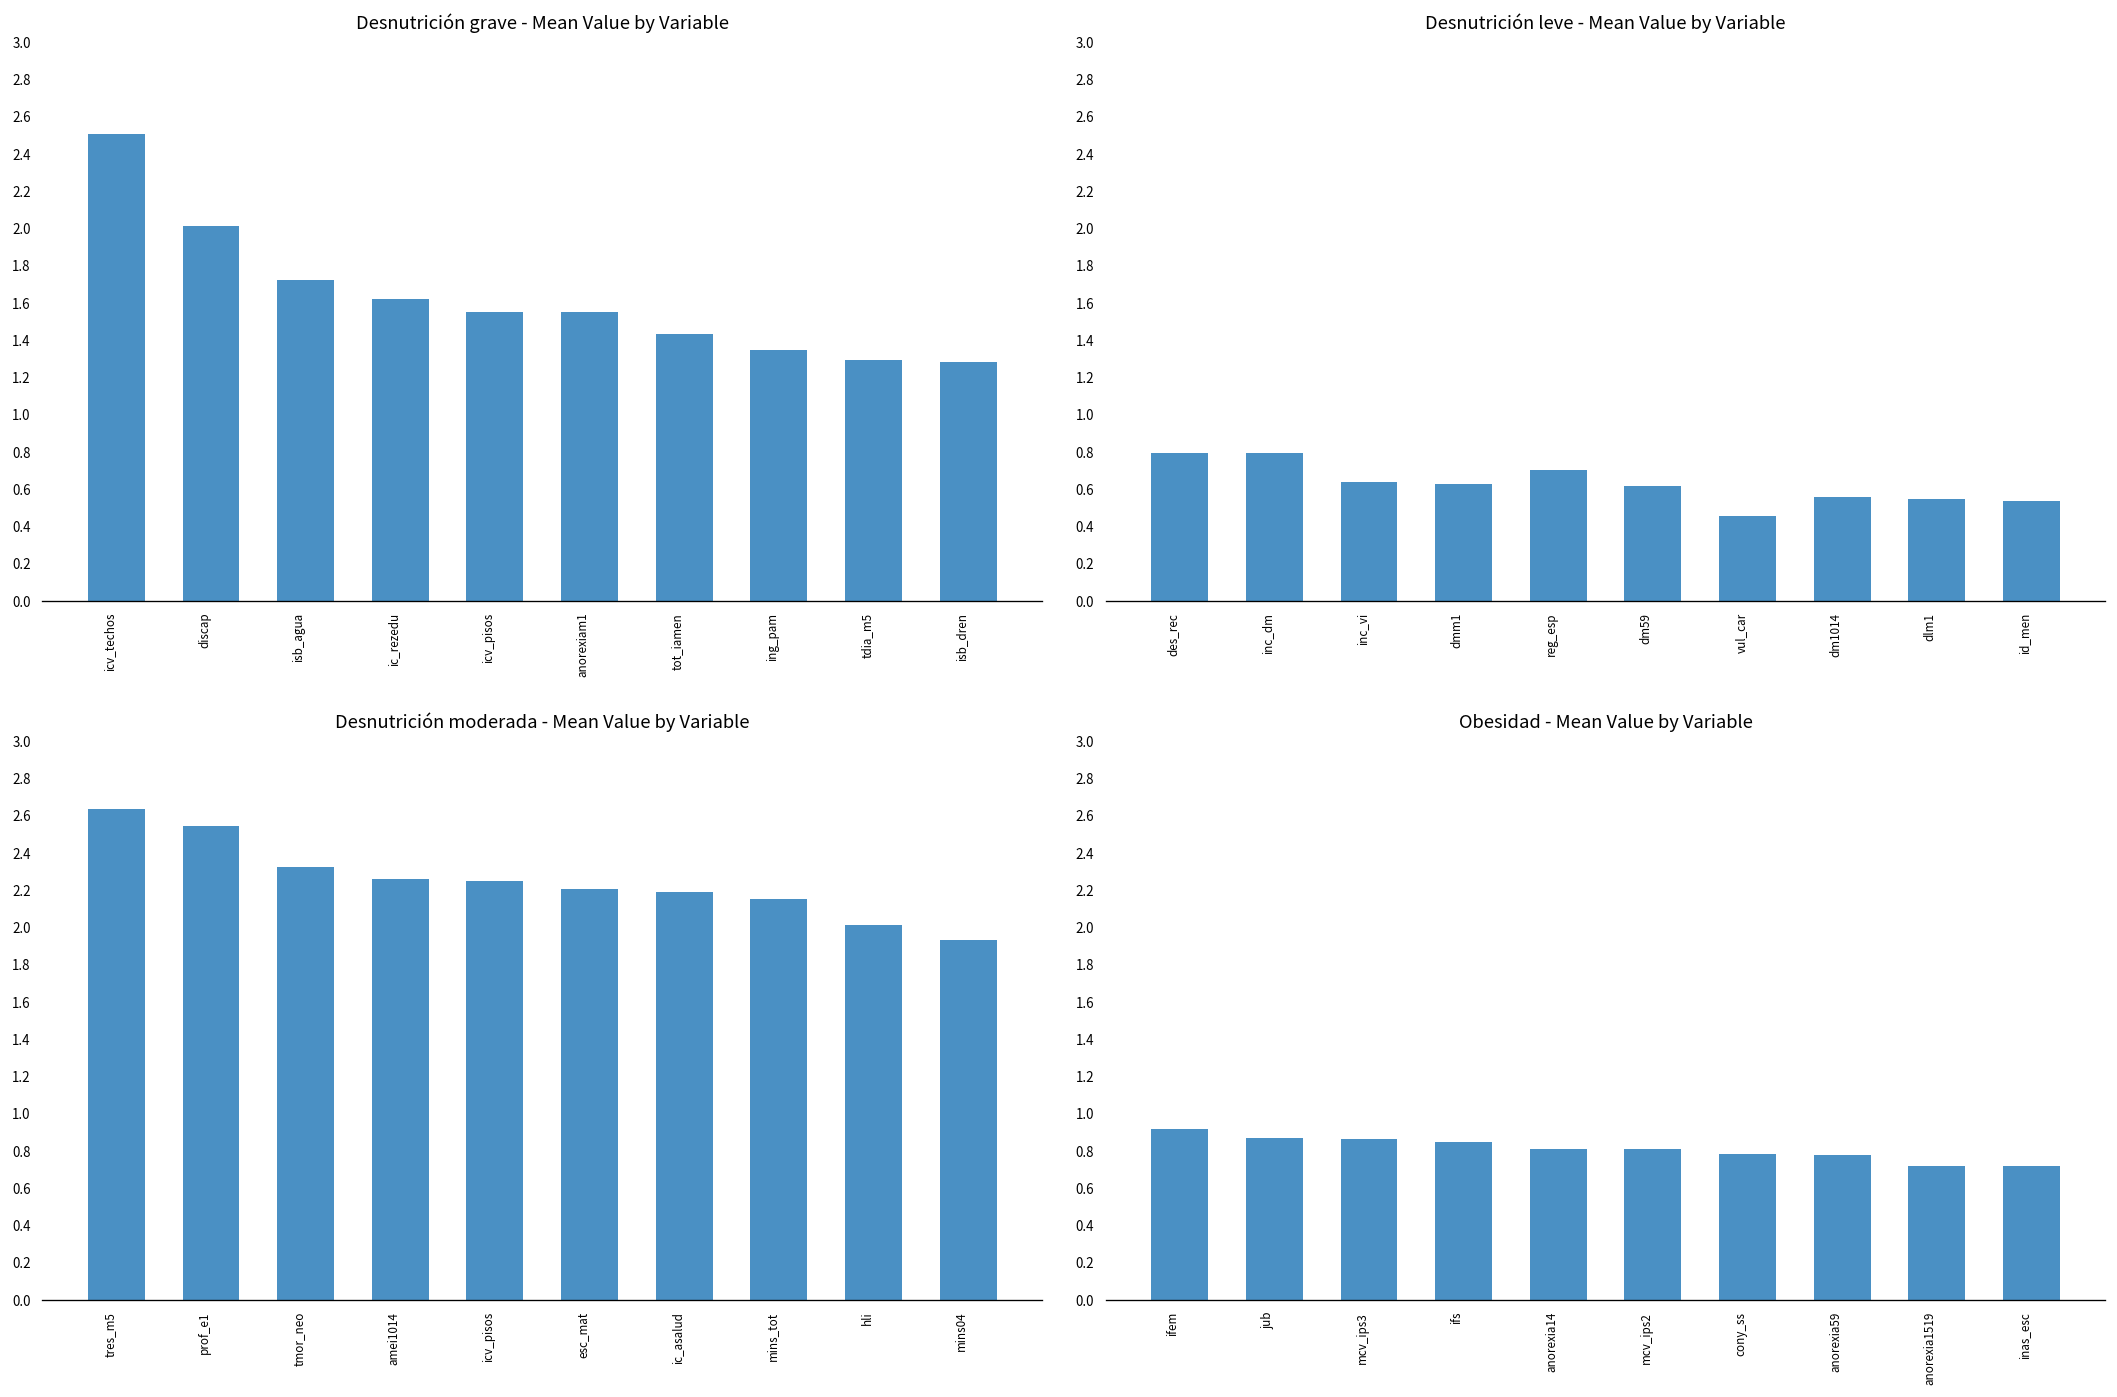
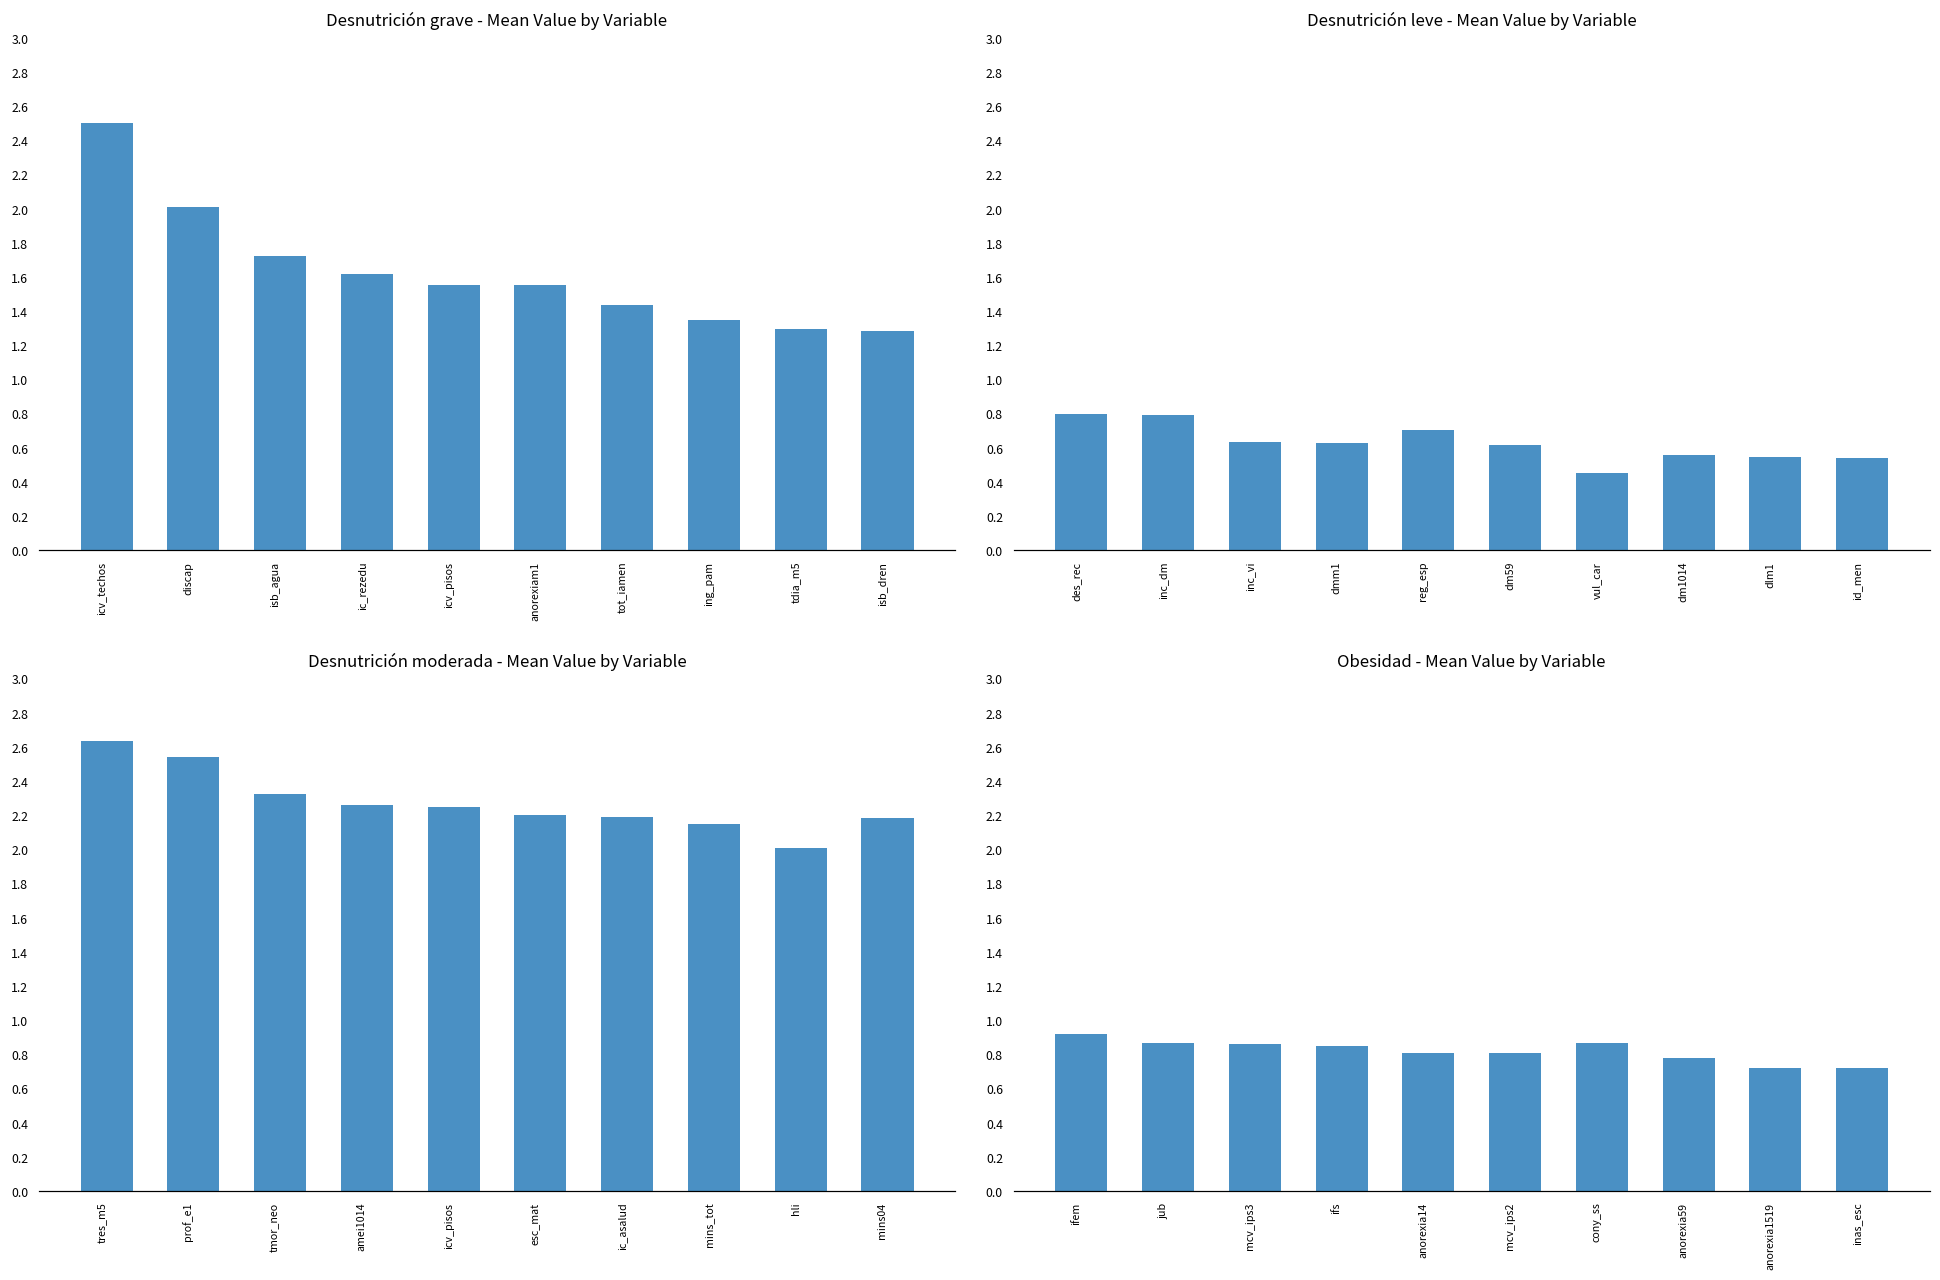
  {
    "Desnutrición grave - Mean Value by Variable": {
      "icv_techos": 2.50,
      "discap": 2.01,
      "isb_agua": 1.72,
      "ic_rezedu": 1.62,
      "icv_pisos": 1.55,
      "anorexiam1": 1.55,
      "tot_iamen": 1.43,
      "ing_pam": 1.35,
      "tdia_m5": 1.29,
      "isb_dren": 1.28
    },
    "Desnutrición leve - Mean Value by Variable": {
      "des_rec": 0.79,
      "inc_dm": 0.79,
      "inc_vi": 0.64,
      "dmm1": 0.63,
      "reg_esp": 0.70,
      "dm59": 0.62,
      "vul_car": 0.45,
      "dm1014": 0.56,
      "dlm1": 0.55,
      "id_men": 0.54
    },
    "Desnutrición moderada - Mean Value by Variable": {
      "tres_m5": 2.64,
      "prof_e1": 2.54,
      "tmor_neo": 2.32,
      "amei1014": 2.26,
      "icv_pisos": 2.25,
      "esc_mat": 2.20,
      "ic_asalud": 2.19,
      "mins_tot": 2.15,
      "hli": 2.01,
-     "mins04": 1.93
+     "mins04": 2.19
    },
    "Obesidad - Mean Value by Variable": {
      "ifem": 0.92,
      "jub": 0.87,
      "mcv_ips3": 0.86,
      "ifs": 0.85,
      "anorexia14": 0.81,
      "mcv_ips2": 0.81,
-     "cony_ss": 0.78,
+     "cony_ss": 0.87,
      "anorexia59": 0.78,
      "anorexia1519": 0.72,
      "inas_esc": 0.72
    }
  }
